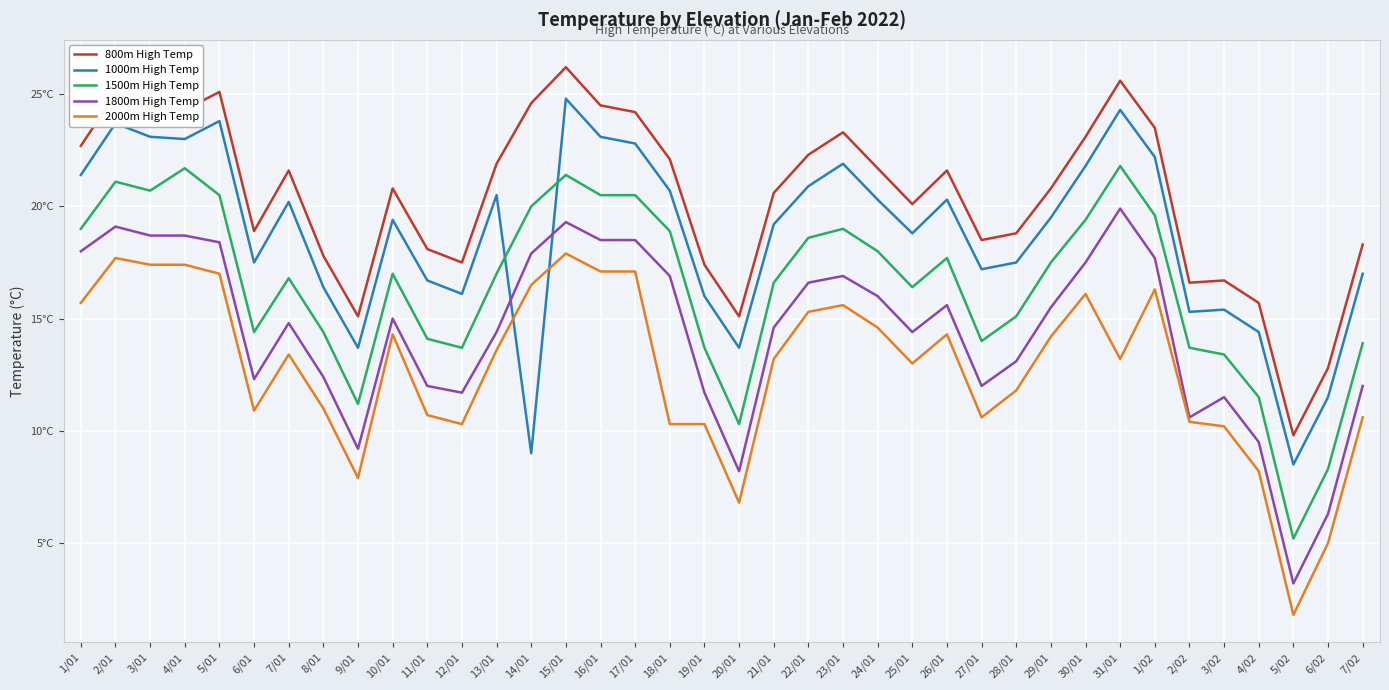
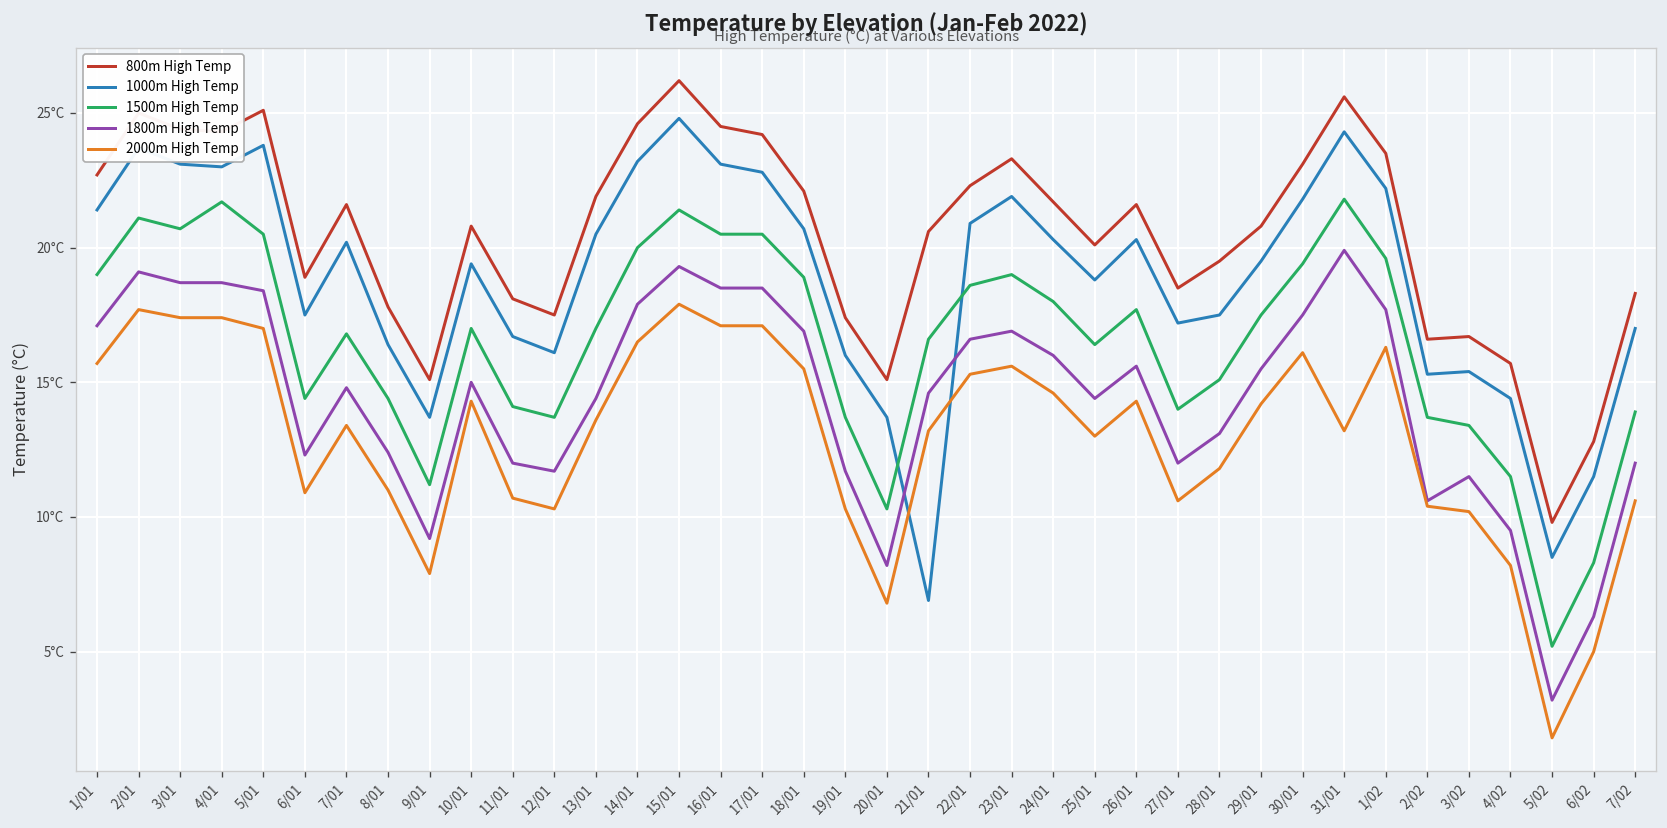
  {
    "800m High Temp": {
      "1/01": "22.7°C",
      "5/01": "25.1°C",
      "6/01": "18.9°C",
      "7/01": "21.6°C",
      "8/01": "17.8°C",
      "9/01": "15.1°C",
      "10/01": "20.8°C",
      "11/01": "18.1°C",
      "12/01": "17.5°C",
      "13/01": "21.9°C",
      "14/01": "24.6°C",
      "15/01": "26.2°C",
      "16/01": "24.5°C",
      "17/01": "24.2°C",
      "18/01": "22.1°C",
      "19/01": "17.4°C",
      "20/01": "15.1°C",
      "21/01": "20.6°C",
      "22/01": "22.3°C",
      "23/01": "23.3°C",
      "24/01": "21.7°C",
      "25/01": "20.1°C",
      "26/01": "21.6°C",
      "27/01": "18.5°C",
-     "28/01": "18.8°C",
+     "28/01": "19.5°C",
      "29/01": "20.8°C",
      "30/01": "23.1°C",
      "31/01": "25.6°C",
      "1/02": "23.5°C",
      "2/02": "16.6°C",
      "3/02": "16.7°C",
      "4/02": "15.7°C",
      "5/02": "9.8°C",
      "6/02": "12.8°C",
      "7/02": "18.3°C"
    },
    "1000m High Temp": {
      "1/01": "21.4°C",
      "3/01": "23.1°C",
      "4/01": "23.0°C",
      "5/01": "23.8°C",
      "6/01": "17.5°C",
      "7/01": "20.2°C",
      "8/01": "16.4°C",
      "9/01": "13.7°C",
      "10/01": "19.4°C",
      "11/01": "16.7°C",
      "12/01": "16.1°C",
      "13/01": "20.5°C",
-     "14/01": "9.0°C",
+     "14/01": "23.2°C",
      "15/01": "24.8°C",
      "16/01": "23.1°C",
      "17/01": "22.8°C",
      "18/01": "20.7°C",
      "19/01": "16.0°C",
      "20/01": "13.7°C",
-     "21/01": "19.2°C",
+     "21/01": "6.9°C",
      "22/01": "20.9°C",
      "23/01": "21.9°C",
      "24/01": "20.3°C",
      "25/01": "18.8°C",
      "26/01": "20.3°C",
      "27/01": "17.2°C",
      "28/01": "17.5°C",
      "29/01": "19.5°C",
      "30/01": "21.8°C",
      "31/01": "24.3°C",
      "1/02": "22.2°C",
      "2/02": "15.3°C",
      "3/02": "15.4°C",
      "4/02": "14.4°C",
      "5/02": "8.5°C",
      "6/02": "11.5°C",
      "7/02": "17.0°C"
    },
    "1500m High Temp": {
      "1/01": "19.0°C",
      "2/01": "21.1°C",
      "3/01": "20.7°C",
      "4/01": "21.7°C",
      "5/01": "20.5°C",
      "6/01": "14.4°C",
      "7/01": "16.8°C",
      "8/01": "14.4°C",
      "9/01": "11.2°C",
      "10/01": "17.0°C",
      "11/01": "14.1°C",
      "12/01": "13.7°C",
      "13/01": "17.0°C",
      "14/01": "20.0°C",
      "15/01": "21.4°C",
      "16/01": "20.5°C",
      "17/01": "20.5°C",
      "18/01": "18.9°C",
      "19/01": "13.7°C",
      "20/01": "10.3°C",
      "21/01": "16.6°C",
      "22/01": "18.6°C",
      "23/01": "19.0°C",
      "24/01": "18.0°C",
      "25/01": "16.4°C",
      "26/01": "17.7°C",
      "27/01": "14.0°C",
      "28/01": "15.1°C",
      "29/01": "17.5°C",
      "30/01": "19.4°C",
      "31/01": "21.8°C",
      "1/02": "19.6°C",
      "2/02": "13.7°C",
      "3/02": "13.4°C",
      "4/02": "11.5°C",
      "5/02": "5.2°C",
      "6/02": "8.3°C",
      "7/02": "13.9°C"
    },
    "1800m High Temp": {
-     "1/01": "18.0°C",
+     "1/01": "17.1°C",
      "2/01": "19.1°C",
      "3/01": "18.7°C",
      "4/01": "18.7°C",
      "5/01": "18.4°C",
      "6/01": "12.3°C",
      "7/01": "14.8°C",
      "8/01": "12.4°C",
      "9/01": "9.2°C",
      "10/01": "15.0°C",
      "11/01": "12.0°C",
      "12/01": "11.7°C",
      "13/01": "14.4°C",
      "14/01": "17.9°C",
      "15/01": "19.3°C",
      "16/01": "18.5°C",
      "17/01": "18.5°C",
      "18/01": "16.9°C",
      "19/01": "11.7°C",
      "20/01": "8.2°C",
      "21/01": "14.6°C",
      "22/01": "16.6°C",
      "23/01": "16.9°C",
      "24/01": "16.0°C",
      "25/01": "14.4°C",
      "26/01": "15.6°C",
      "27/01": "12.0°C",
      "28/01": "13.1°C",
      "29/01": "15.5°C",
      "30/01": "17.5°C",
      "31/01": "19.9°C",
      "1/02": "17.7°C",
      "2/02": "10.6°C",
      "3/02": "11.5°C",
      "4/02": "9.5°C",
      "5/02": "3.2°C",
      "6/02": "6.3°C",
      "7/02": "12.0°C"
    },
    "2000m High Temp": {
      "1/01": "15.7°C",
      "2/01": "17.7°C",
      "3/01": "17.4°C",
      "4/01": "17.4°C",
      "5/01": "17.0°C",
      "6/01": "10.9°C",
      "7/01": "13.4°C",
      "8/01": "11.0°C",
      "9/01": "7.9°C",
      "10/01": "14.3°C",
      "11/01": "10.7°C",
      "12/01": "10.3°C",
      "13/01": "13.6°C",
      "14/01": "16.5°C",
      "15/01": "17.9°C",
      "16/01": "17.1°C",
      "17/01": "17.1°C",
-     "18/01": "10.3°C",
+     "18/01": "15.5°C",
      "19/01": "10.3°C",
      "20/01": "6.8°C",
      "21/01": "13.2°C",
      "22/01": "15.3°C",
      "23/01": "15.6°C",
      "24/01": "14.6°C",
      "25/01": "13.0°C",
      "26/01": "14.3°C",
      "27/01": "10.6°C",
      "28/01": "11.8°C",
      "29/01": "14.2°C",
      "30/01": "16.1°C",
      "31/01": "13.2°C",
      "1/02": "16.3°C",
      "2/02": "10.4°C",
      "3/02": "10.2°C",
      "4/02": "8.2°C",
      "5/02": "1.8°C",
      "6/02": "5.0°C",
      "7/02": "10.6°C"
    }
  }
